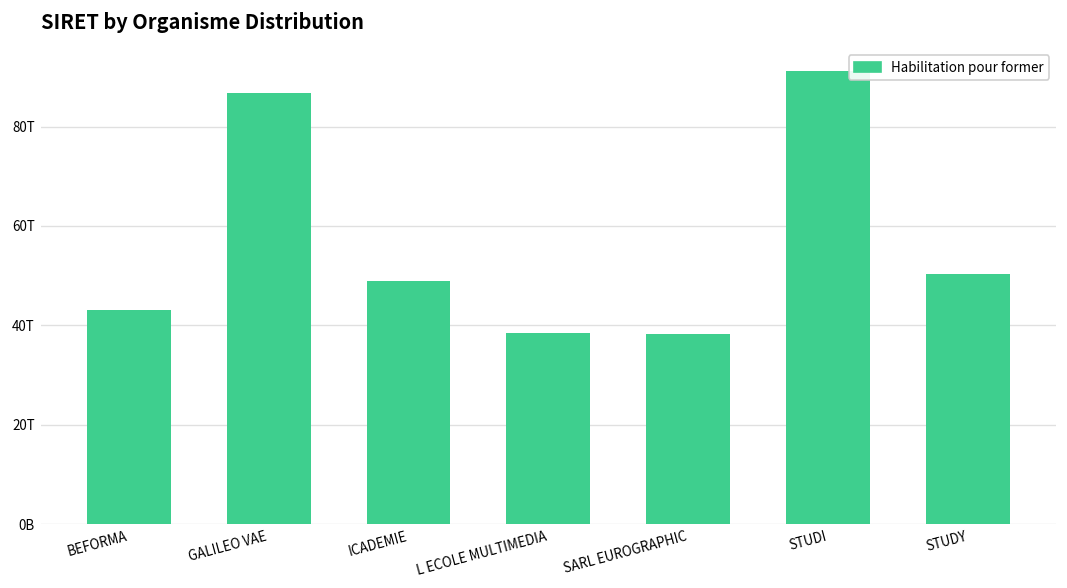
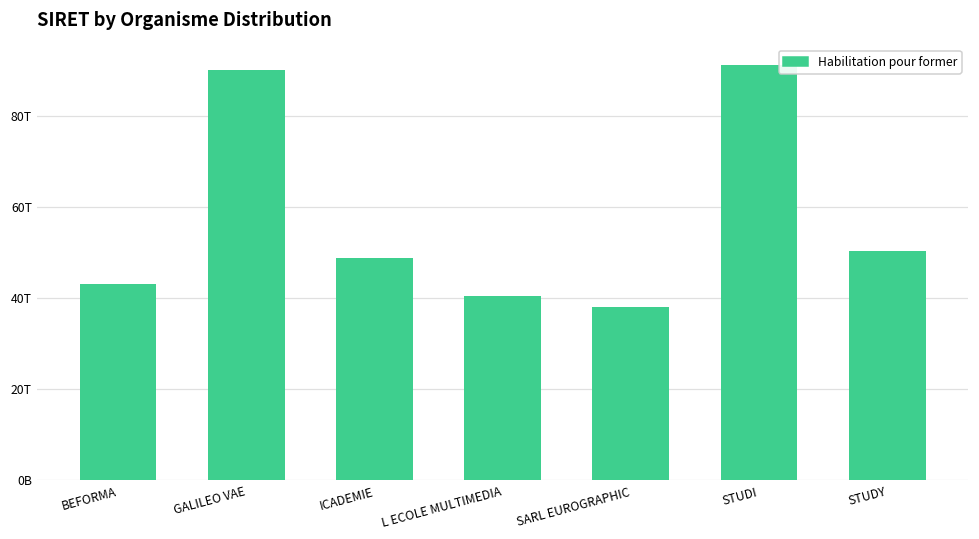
  {
    "BEFORMA": "43T",
-   "GALILEO VAE": "87T",
+   "GALILEO VAE": "90T",
    "ICADEMIE": "49T",
-   "L ECOLE MULTIMEDIA": "38T",
+   "L ECOLE MULTIMEDIA": "40T",
    "SARL EUROGRAPHIC": "38T",
    "STUDI": "91T",
    "STUDY": "50T"
  }
